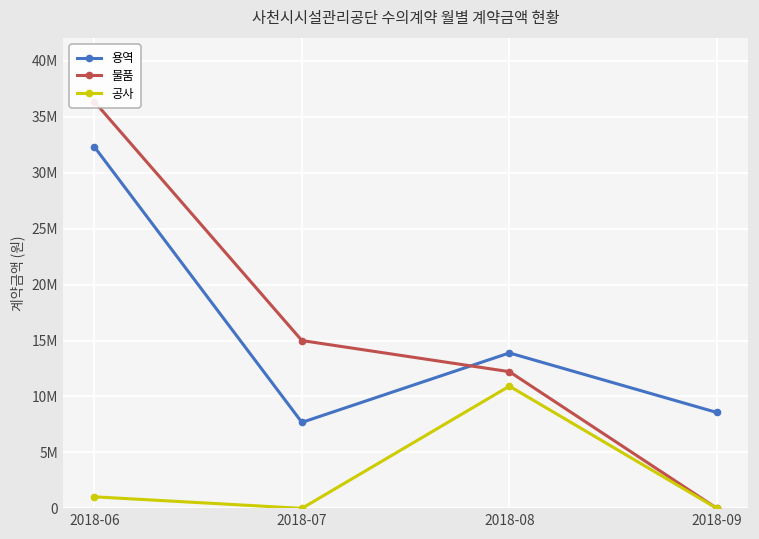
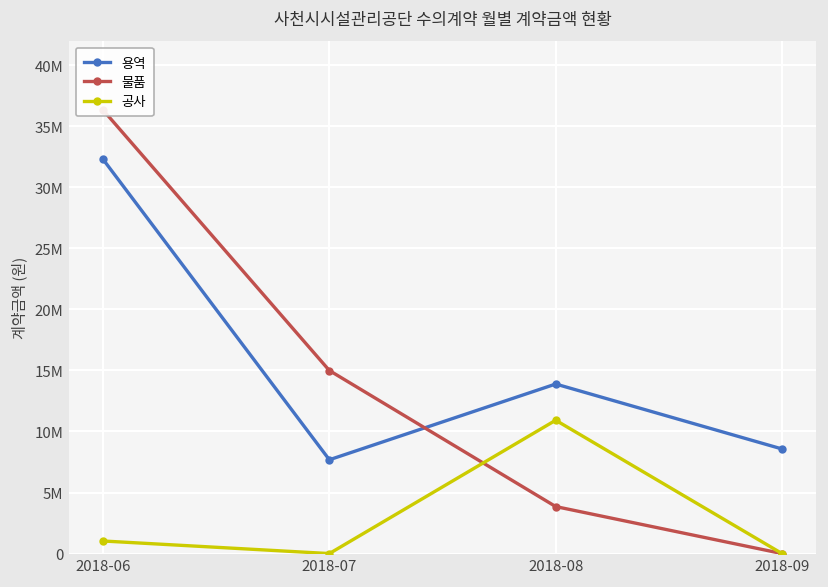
  {
    "용역": {
      "2018-06": 32300000,
      "2018-07": 7700000,
      "2018-08": 13900000,
      "2018-09": 8600000
    },
    "물품": {
      "2018-07": 15000000,
-     "2018-08": 12200000
+     "2018-08": 3900000
    },
    "공사": {
      "2018-06": 1000000,
      "2018-07": 0,
      "2018-08": 10900000
    }
  }
